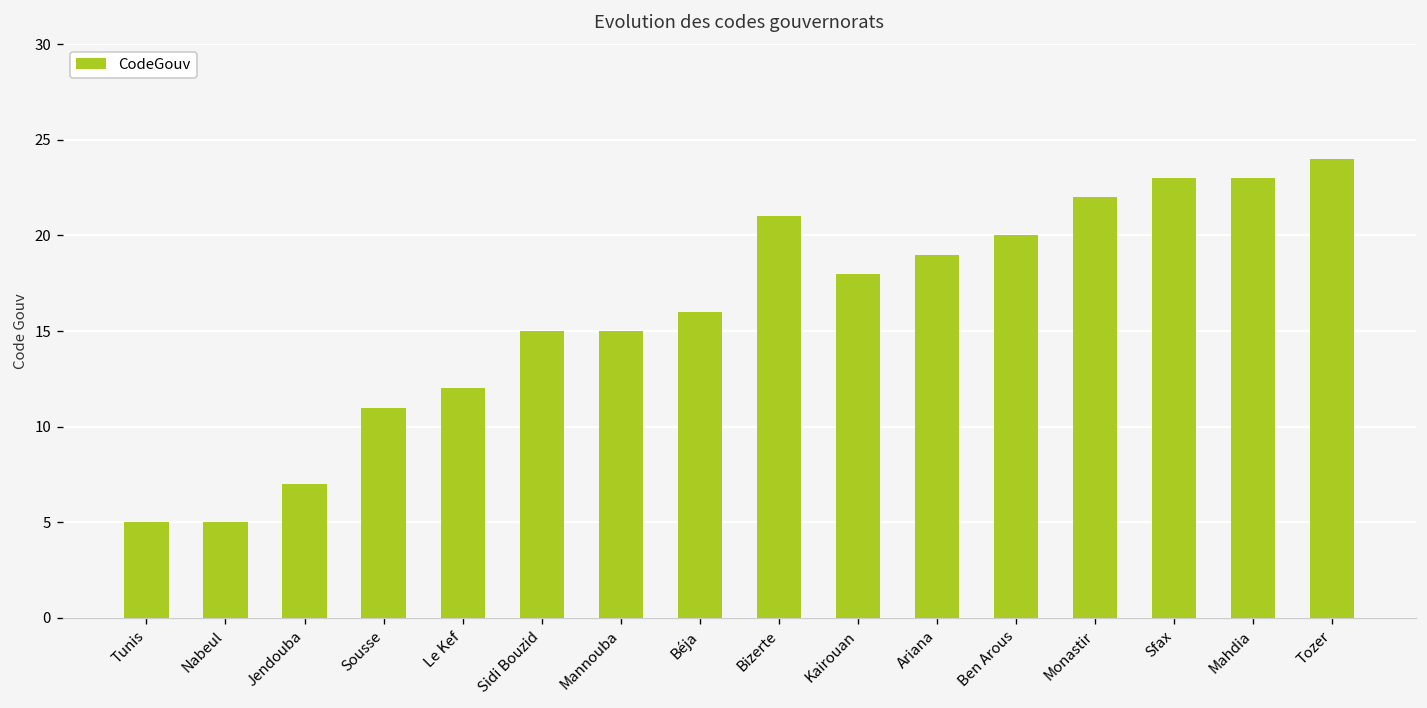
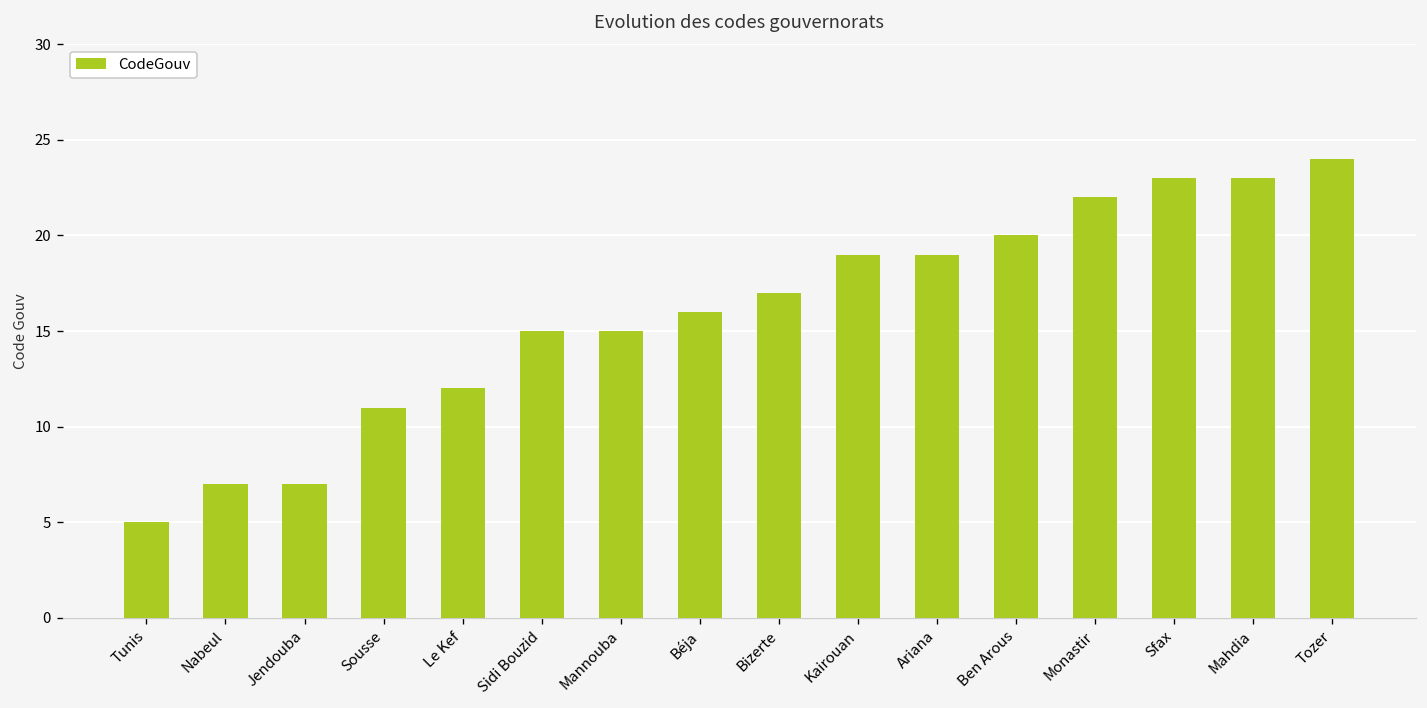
  {
    "Tunis": 5,
-   "Nabeul": 5,
+   "Nabeul": 7,
    "Jendouba": 7,
    "Sousse": 11,
    "Le Kef": 12,
    "Sidi Bouzid": 15,
    "Mannouba": 15,
    "Béja": 16,
-   "Bizerte": 21,
-   "Kairouan": 18,
+   "Bizerte": 17,
+   "Kairouan": 19,
    "Ariana": 19,
    "Ben Arous": 20,
    "Monastir": 22,
    "Sfax": 23,
    "Mahdia": 23,
    "Tozer": 24
  }
